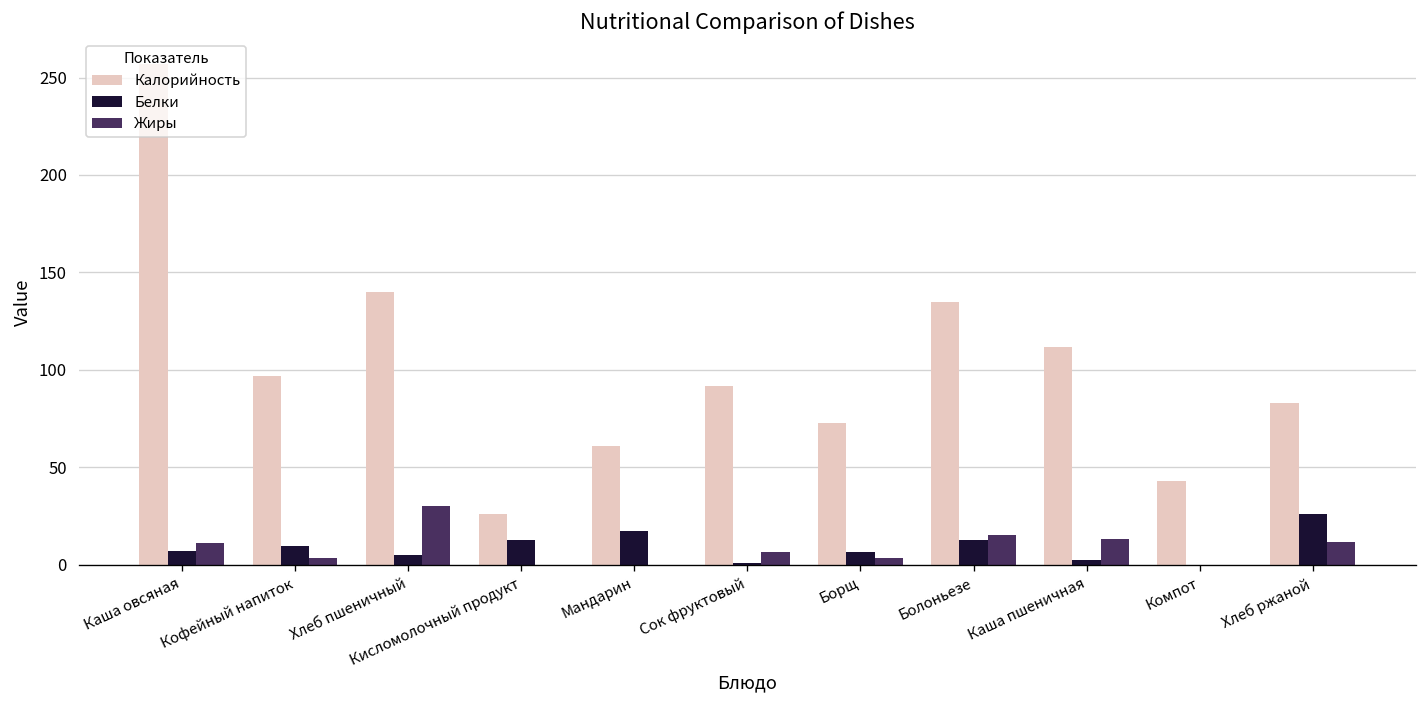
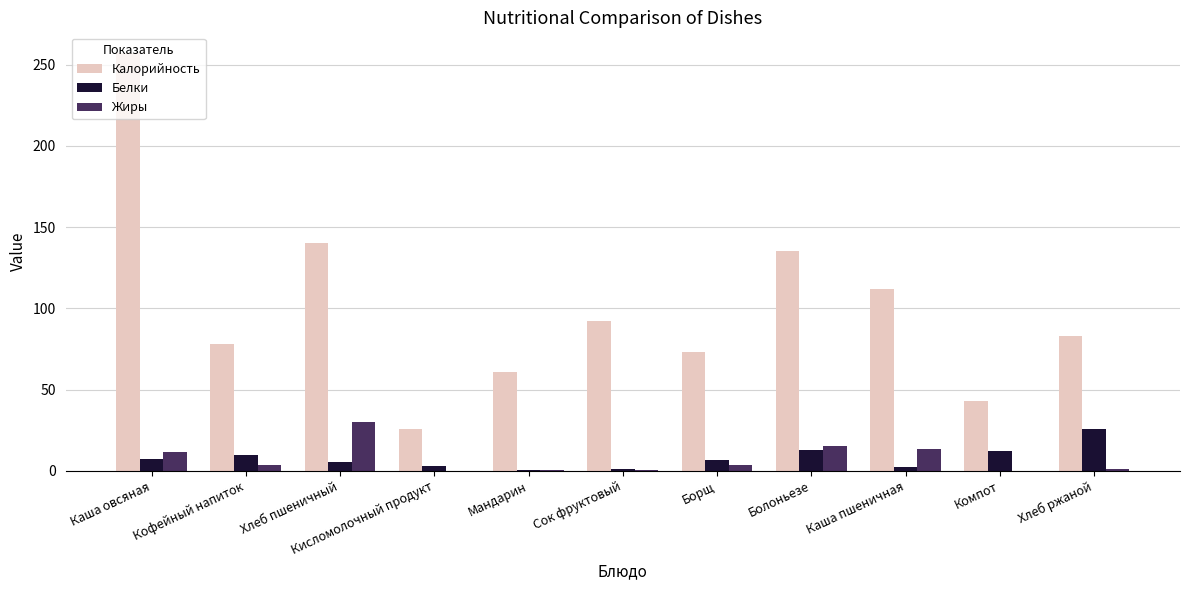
  {
    "Калорийность": {
-     "Кофейный напиток": 97,
+     "Кофейный напиток": 78,
      "Хлеб пшеничный": 140,
      "Кисломолочный продукт": 26,
      "Мандарин": 61,
      "Сок фруктовый": 92,
      "Борщ": 73,
      "Болоньезе": 135,
      "Каша пшеничная": 112,
      "Компот": 43,
      "Хлеб ржаной": 83
    },
    "Белки": {
      "Каша овсяная": 7,
      "Кофейный напиток": 10,
      "Хлеб пшеничный": 5,
-     "Кисломолочный продукт": 13,
-     "Мандарин": 18,
+     "Кисломолочный продукт": 3,
+     "Мандарин": 1,
      "Борщ": 7,
      "Болоньезе": 13,
      "Каша пшеничная": 2,
-     "Компот": 0,
+     "Компот": 12,
      "Хлеб ржаной": 26
    },
    "Жиры": {
      "Каша овсяная": 11,
      "Кофейный напиток": 4,
      "Хлеб пшеничный": 30,
-     "Сок фруктовый": 7,
+     "Сок фруктовый": 0,
      "Борщ": 4,
      "Болоньезе": 15,
      "Каша пшеничная": 13,
-     "Хлеб ржаной": 12
+     "Хлеб ржаной": 1
    }
  }
